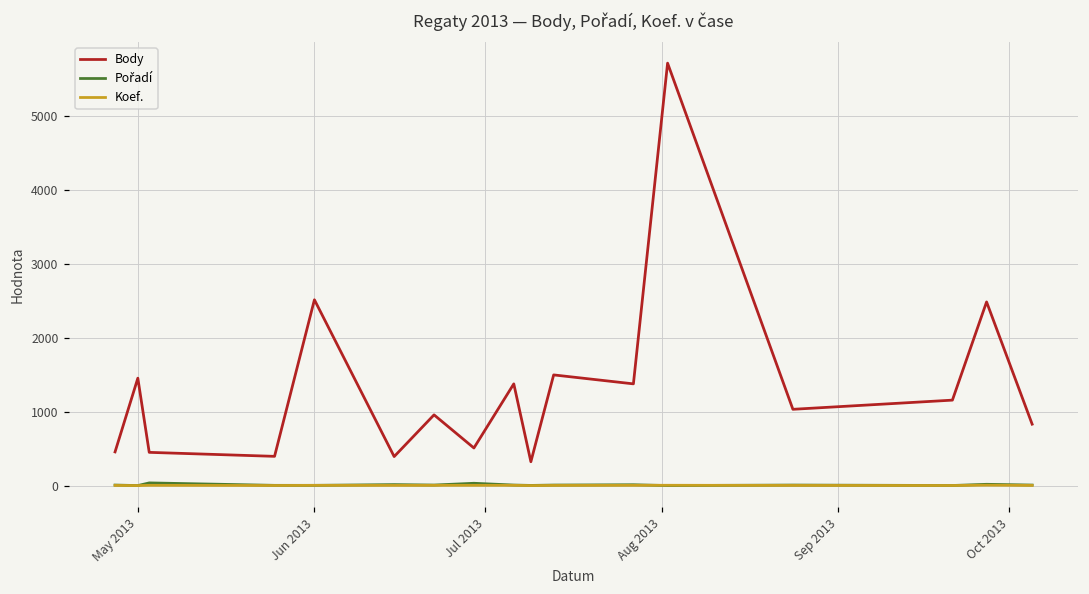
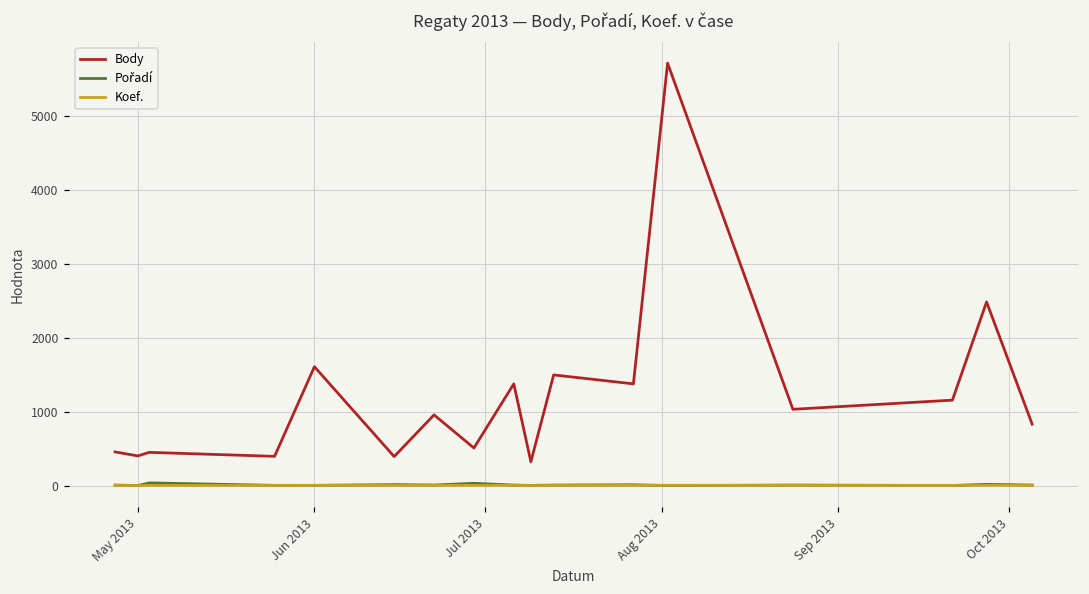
  {
    "Body": {
-     "May 2013": 1500,
-     "Jun 2013": 2500
+     "May 2013": 400,
+     "Jun 2013": 1600
    }
  }
